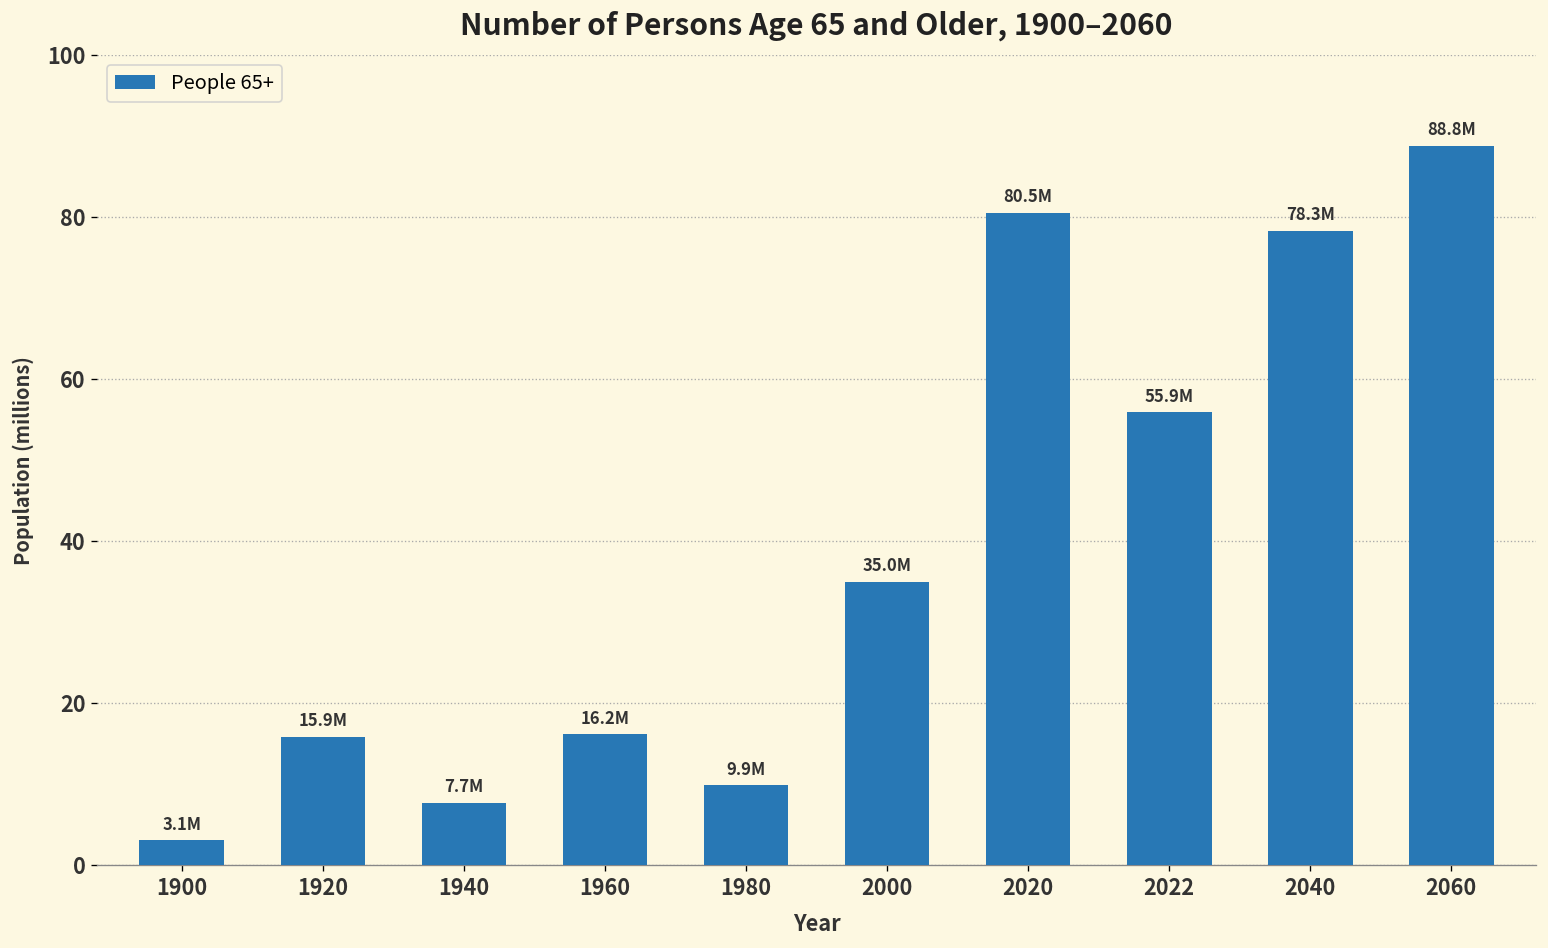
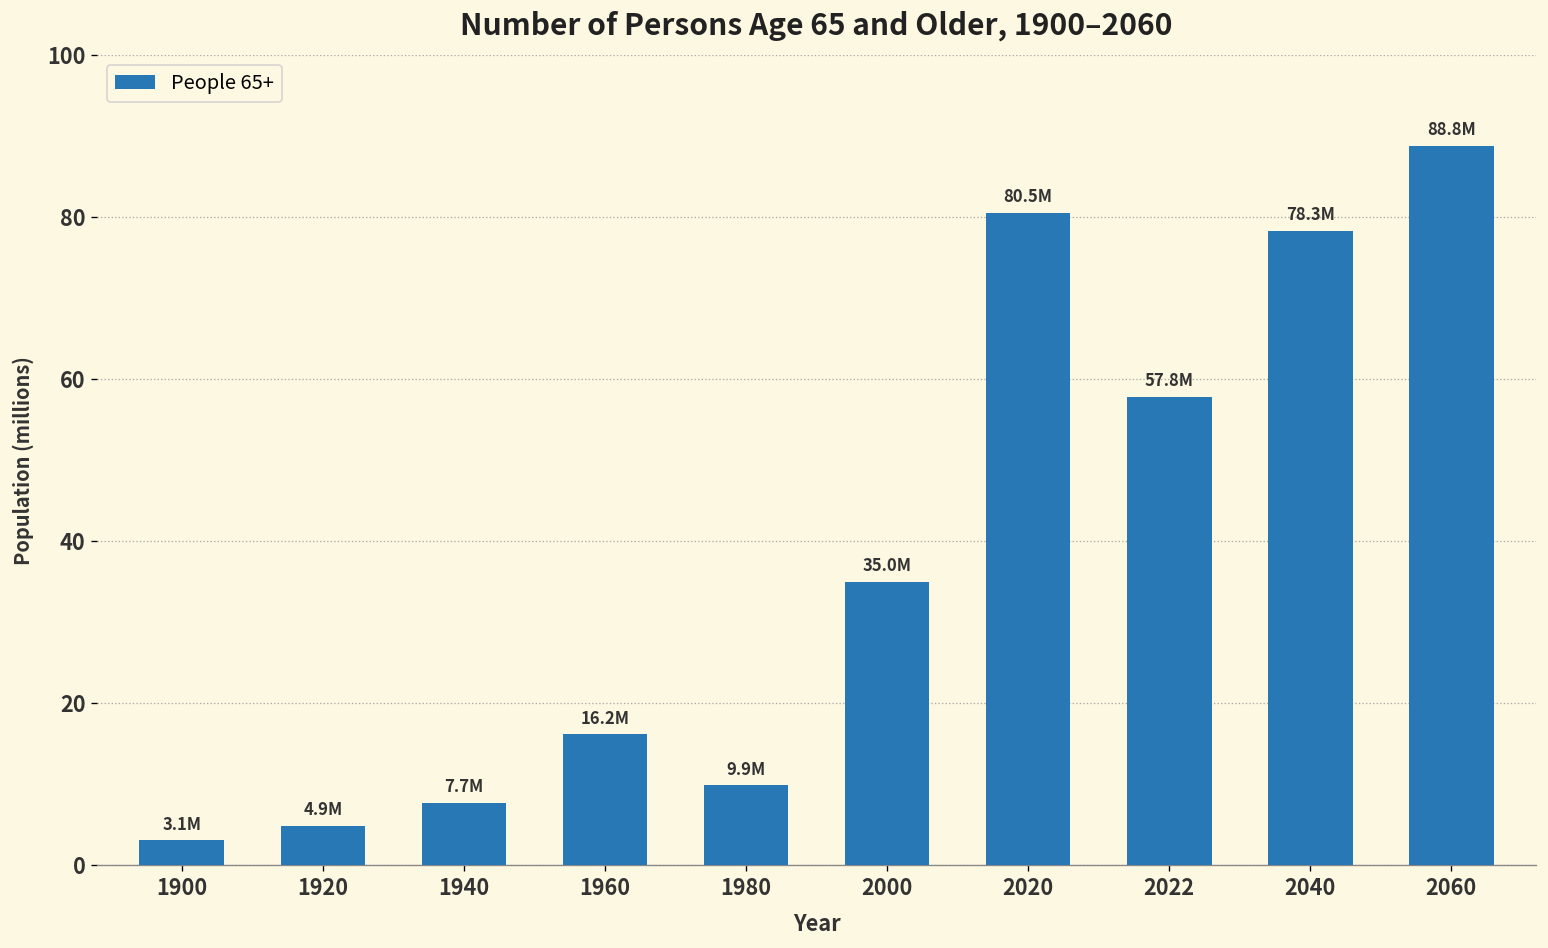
  {
    "1900": "3.1M",
-   "1920": "15.9M",
+   "1920": "4.9M",
    "1940": "7.7M",
    "1960": "16.2M",
    "1980": "9.9M",
    "2000": "35.0M",
    "2020": "80.5M",
-   "2022": "55.9M",
+   "2022": "57.8M",
    "2040": "78.3M",
    "2060": "88.8M"
  }
